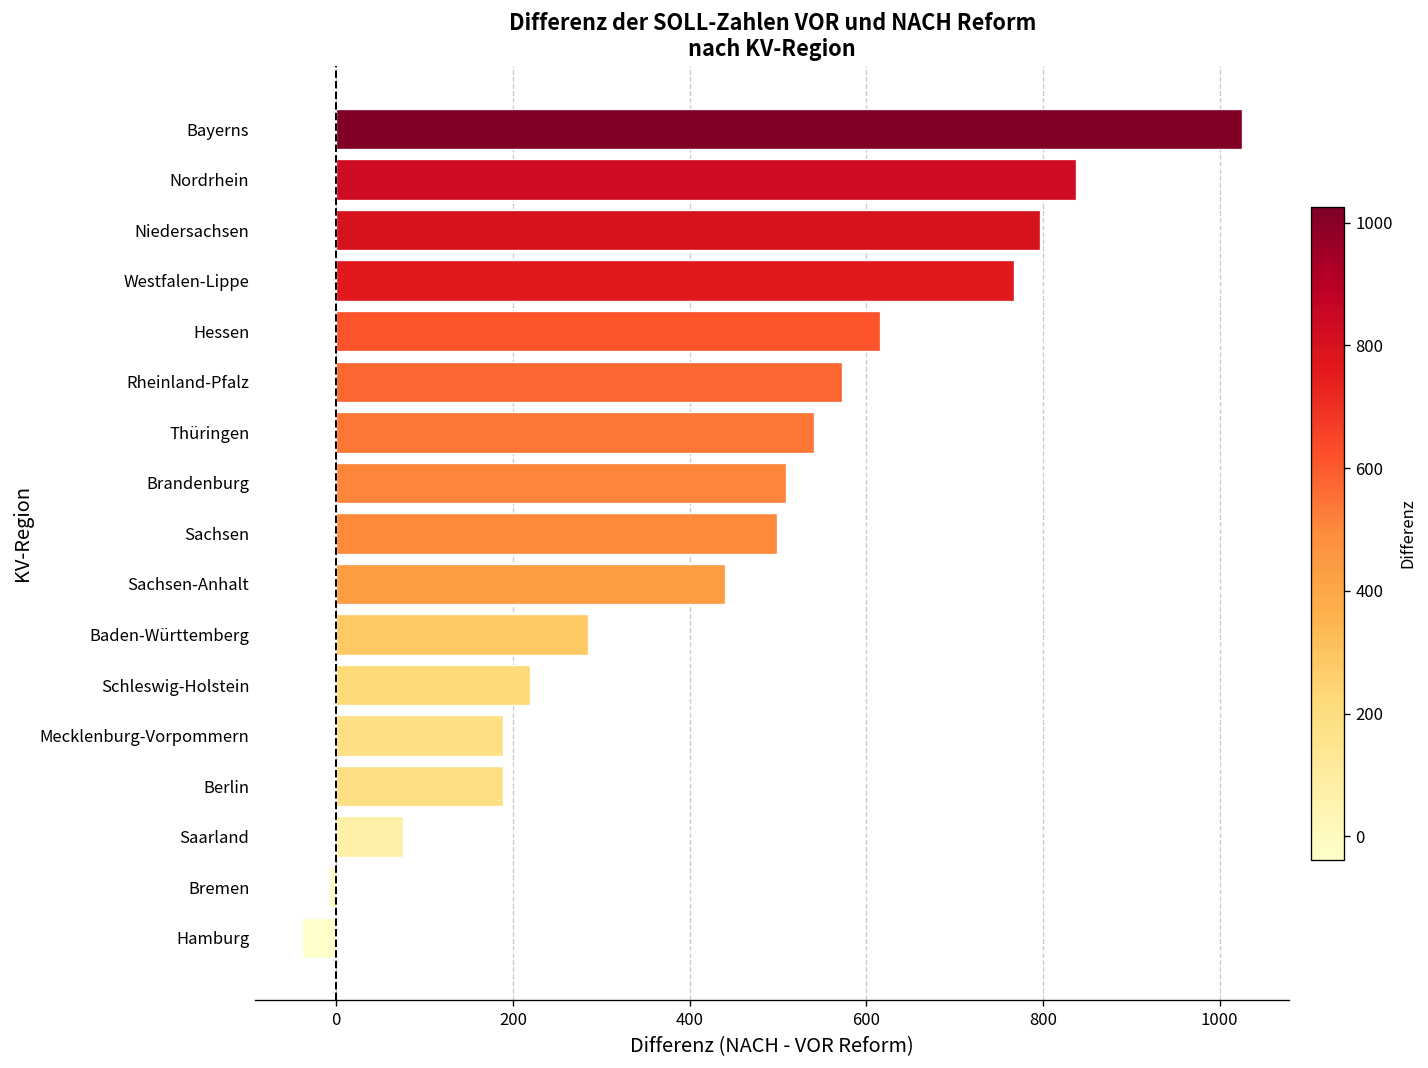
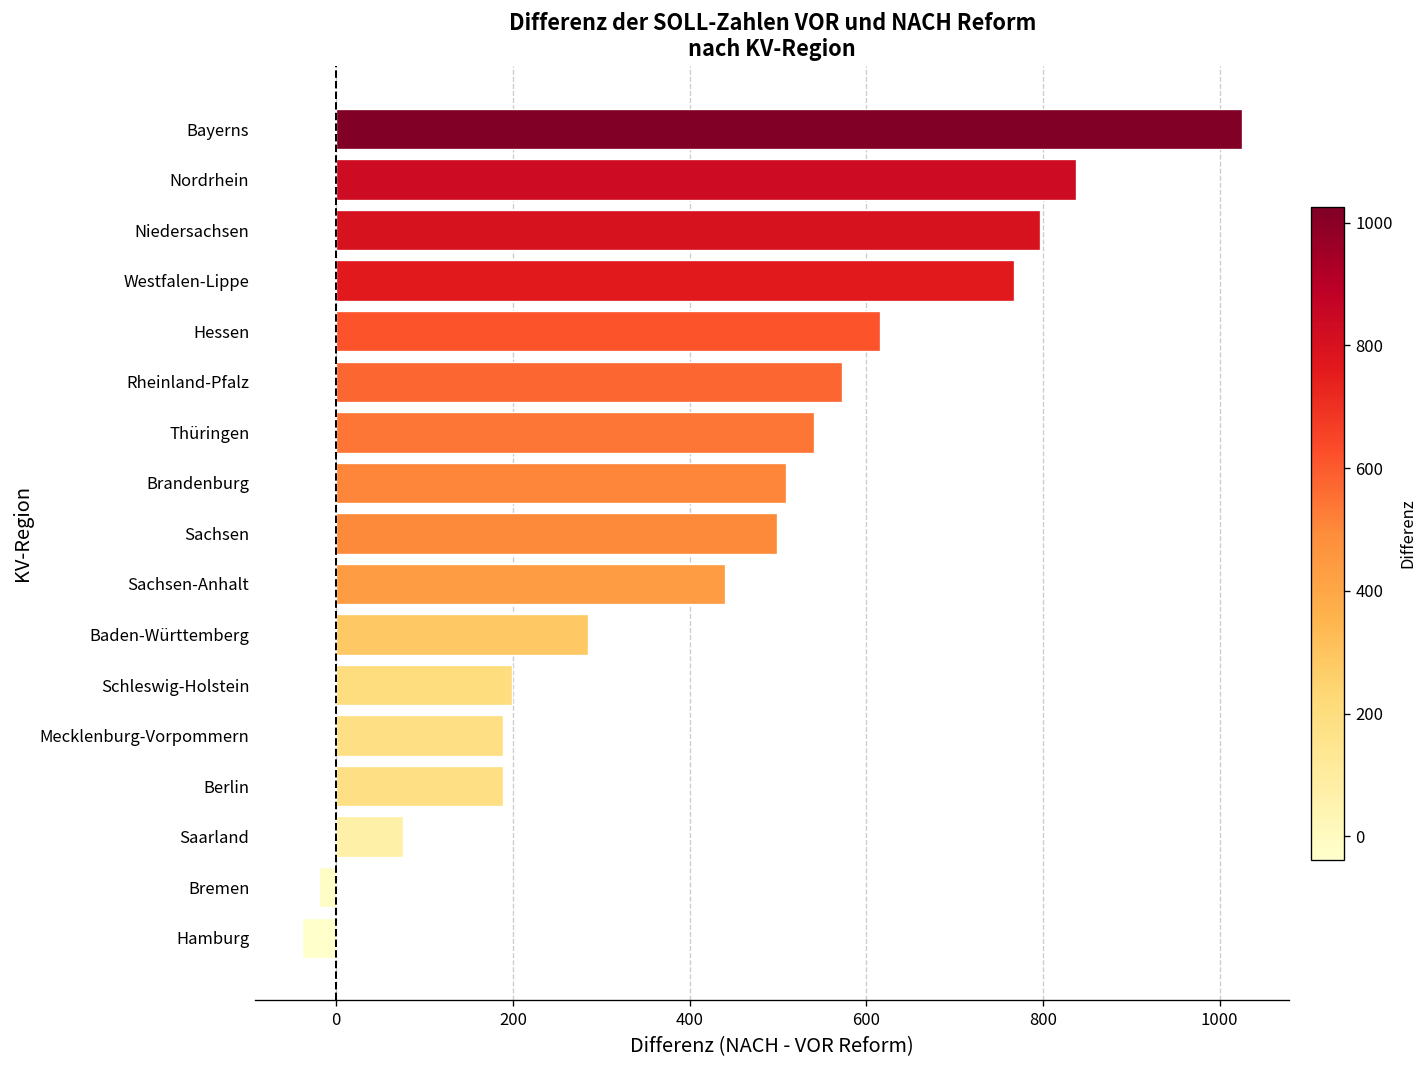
  {
    "Bayerns": 1030,
    "Nordrhein": 840,
    "Niedersachsen": 800,
    "Westfalen-Lippe": 770,
    "Hessen": 620,
    "Rheinland-Pfalz": 570,
    "Thüringen": 540,
    "Brandenburg": 510,
    "Sachsen": 500,
    "Sachsen-Anhalt": 440,
    "Baden-Württemberg": 280,
-   "Schleswig-Holstein": 220,
+   "Schleswig-Holstein": 200,
    "Mecklenburg-Vorpommern": 190,
    "Berlin": 190,
    "Saarland": 80,
-   "Bremen": -10,
+   "Bremen": -20,
    "Hamburg": -40
  }
